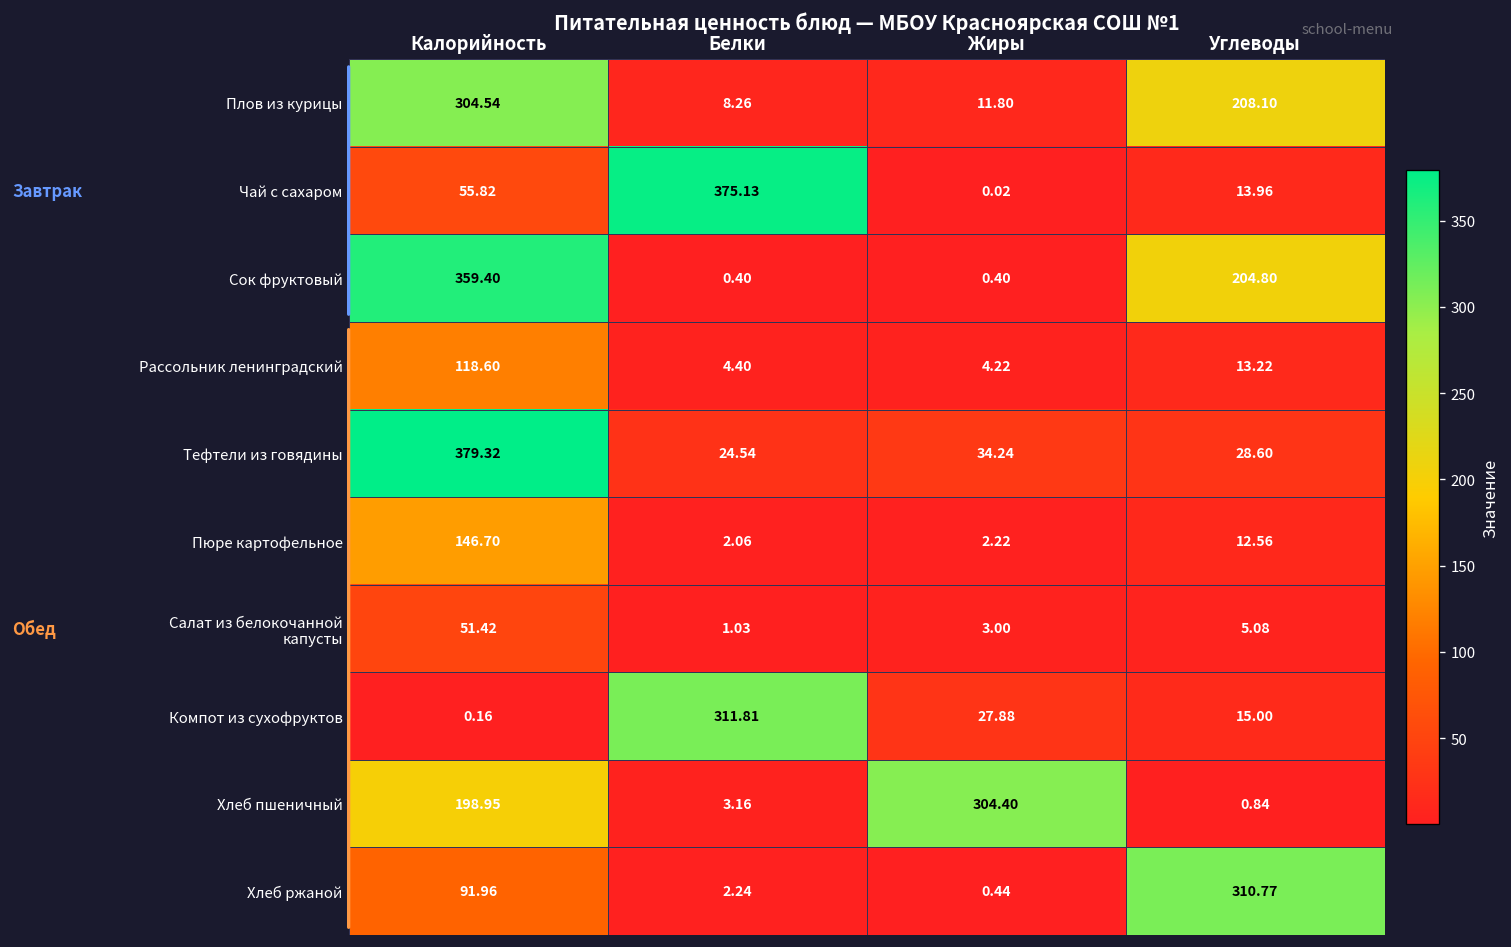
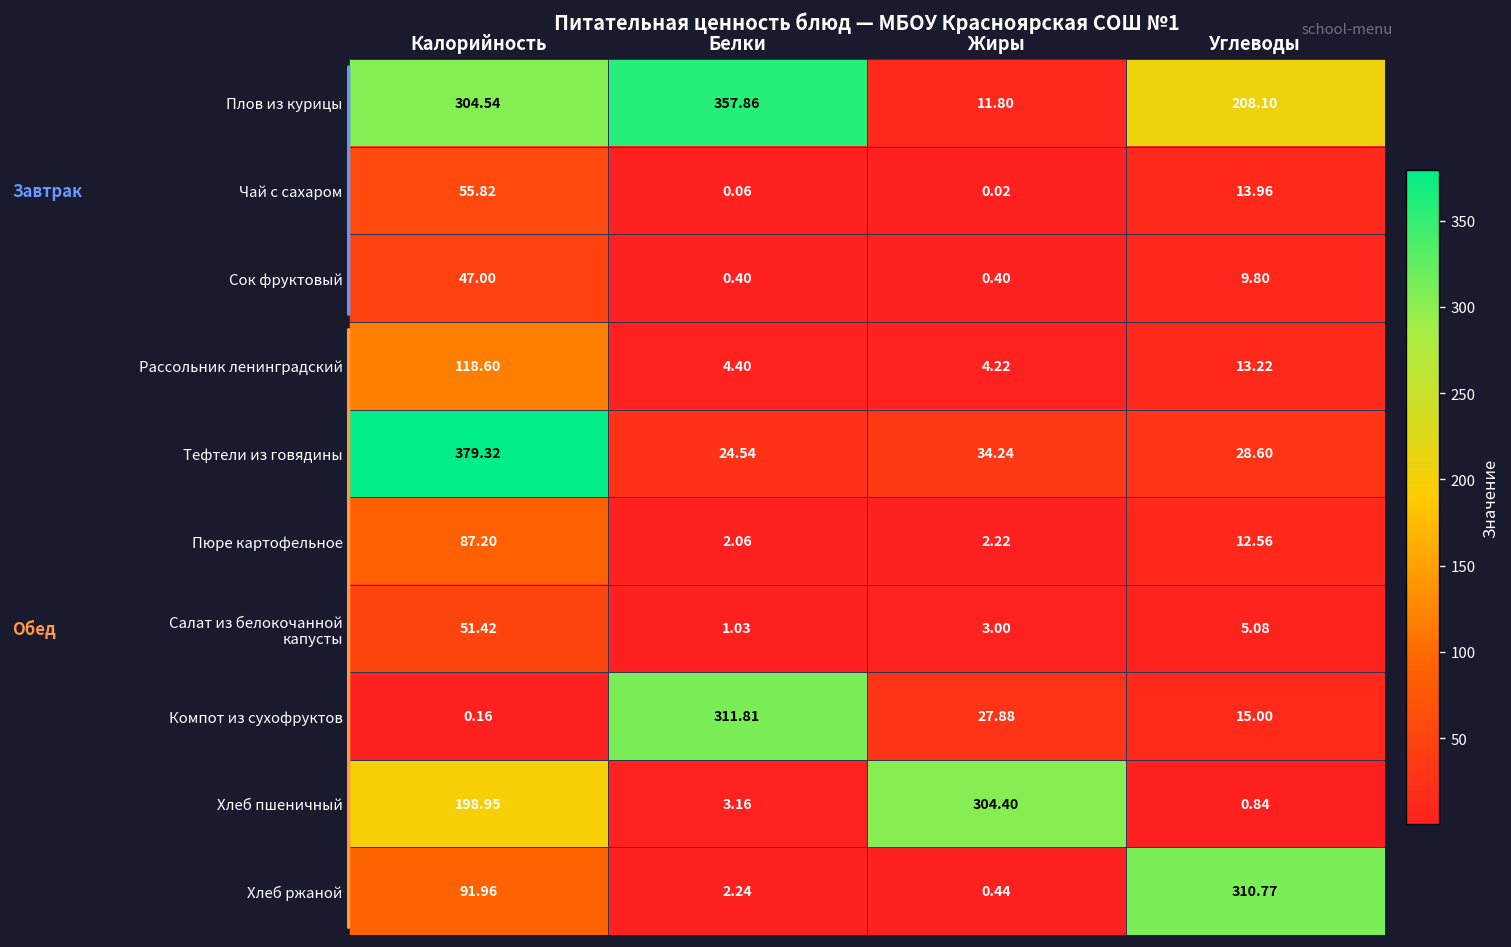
  {
    "Плов из курицы": {
      "Калорийность": 304.54,
-     "Белки": 8.26,
+     "Белки": 357.86,
      "Жиры": 11.80,
      "Углеводы": 208.10
    },
    "Чай с сахаром": {
      "Калорийность": 55.82,
-     "Белки": 375.13,
+     "Белки": 0.06,
      "Жиры": 0.02,
      "Углеводы": 13.96
    },
    "Сок фруктовый": {
-     "Калорийность": 359.40,
+     "Калорийность": 47.00,
      "Белки": 0.40,
      "Жиры": 0.40,
-     "Углеводы": 204.80
+     "Углеводы": 9.80
    },
    "Рассольник ленинградский": {
      "Калорийность": 118.60,
      "Белки": 4.40,
      "Жиры": 4.22,
      "Углеводы": 13.22
    },
    "Тефтели из говядины": {
      "Калорийность": 379.32,
      "Белки": 24.54,
      "Жиры": 34.24,
      "Углеводы": 28.60
    },
    "Пюре картофельное": {
-     "Калорийность": 146.70,
+     "Калорийность": 87.20,
      "Белки": 2.06,
      "Жиры": 2.22,
      "Углеводы": 12.56
    },
    "Салат из белокочанной капусты": {
      "Калорийность": 51.42,
      "Белки": 1.03,
      "Жиры": 3.00,
      "Углеводы": 5.08
    },
    "Компот из сухофруктов": {
      "Калорийность": 0.16,
      "Белки": 311.81,
      "Жиры": 27.88,
      "Углеводы": 15.00
    },
    "Хлеб пшеничный": {
      "Калорийность": 198.95,
      "Белки": 3.16,
      "Жиры": 304.40,
      "Углеводы": 0.84
    },
    "Хлеб ржаной": {
      "Калорийность": 91.96,
      "Белки": 2.24,
      "Жиры": 0.44,
      "Углеводы": 310.77
    }
  }
